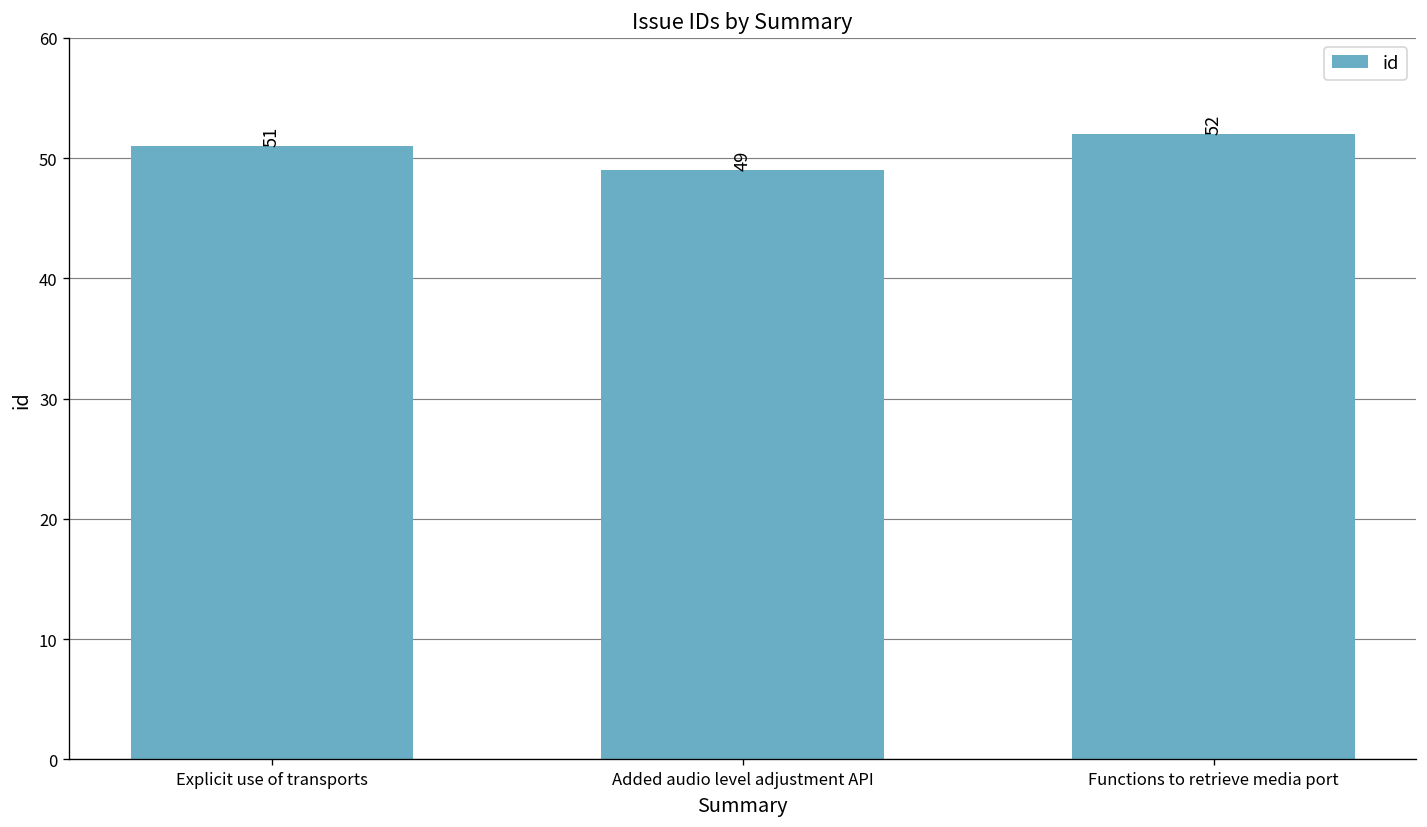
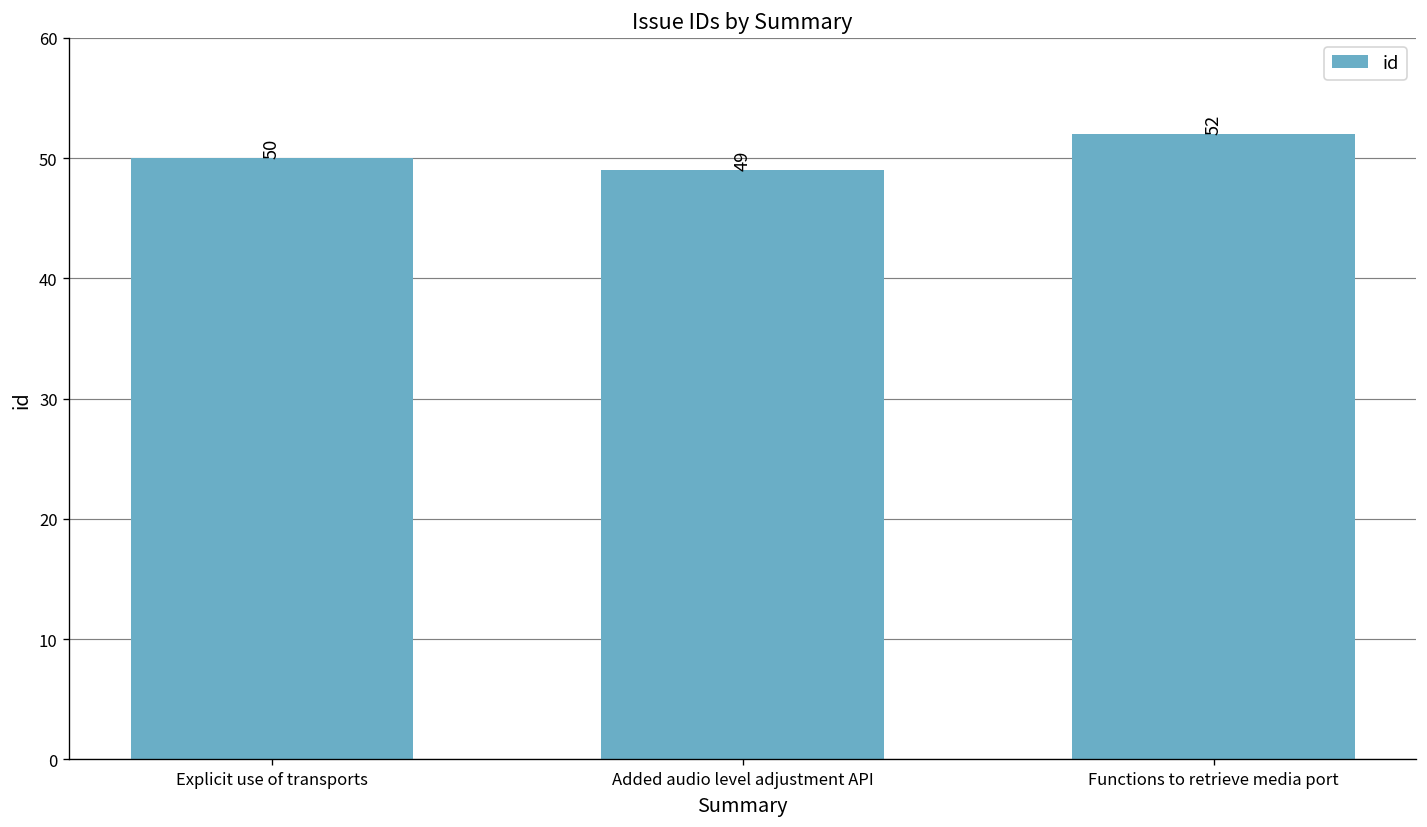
  {
-   "Explicit use of transports": 51,
+   "Explicit use of transports": 50,
    "Added audio level adjustment API": 49,
    "Functions to retrieve media port": 52
  }
